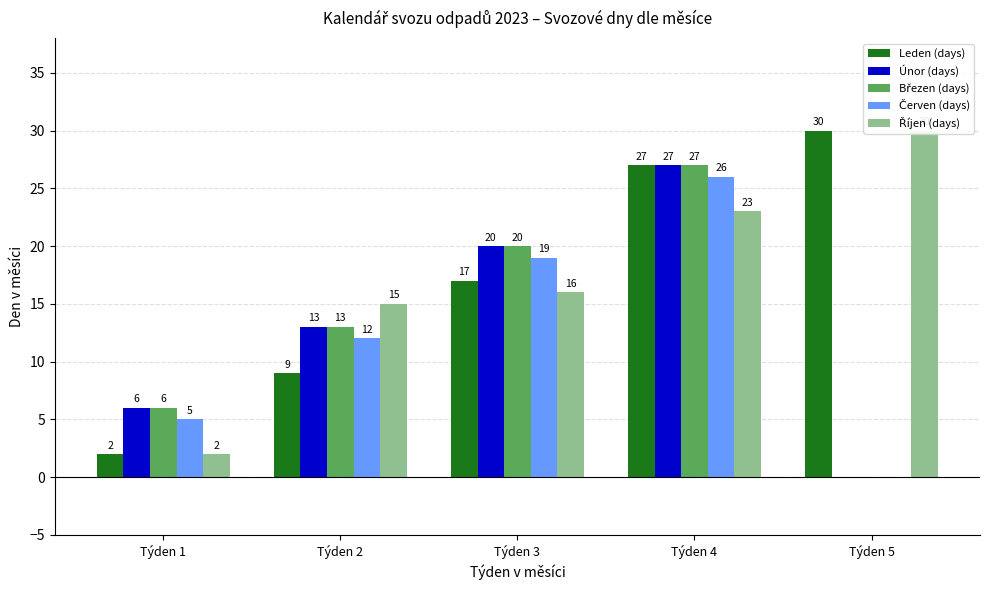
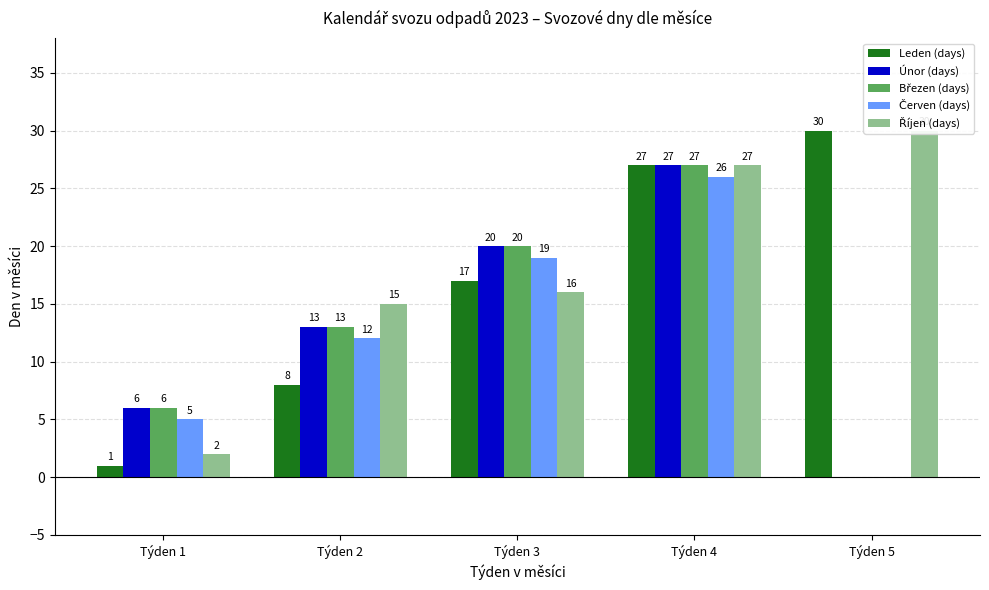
  {
    "Leden (days)": {
-     "Týden 1": 2,
-     "Týden 2": 9,
+     "Týden 1": 1,
+     "Týden 2": 8,
      "Týden 3": 17,
      "Týden 4": 27,
      "Týden 5": 30
    },
    "Březen (days)": {
      "Týden 1": 6,
      "Týden 2": 13,
      "Týden 3": 20,
      "Týden 4": 27
    },
    "Říjen (days)": {
      "Týden 1": 2,
      "Týden 2": 15,
      "Týden 3": 16,
-     "Týden 4": 23
+     "Týden 4": 27
    }
  }
